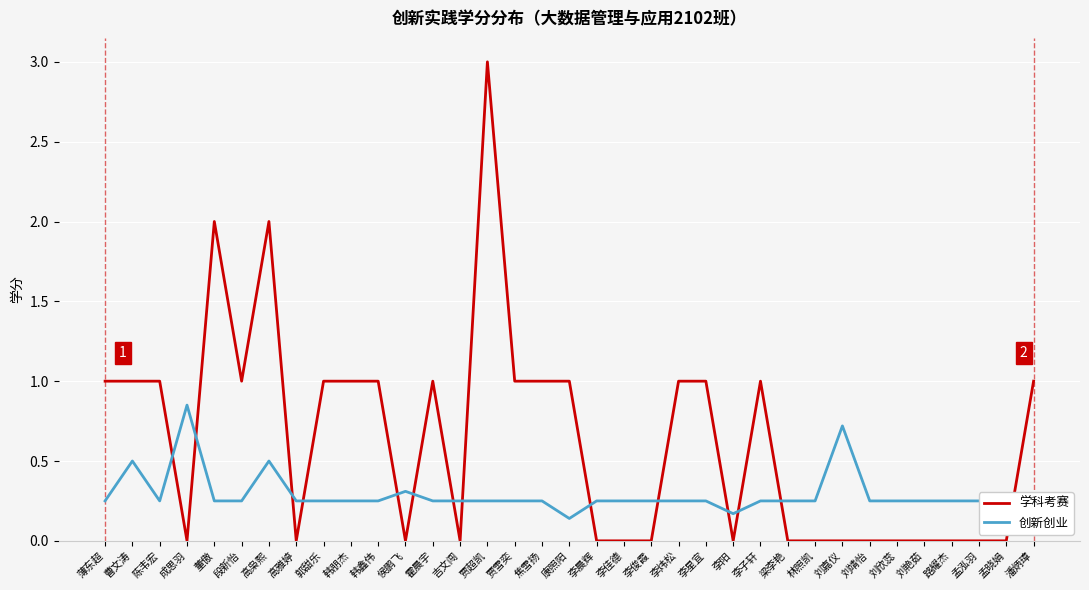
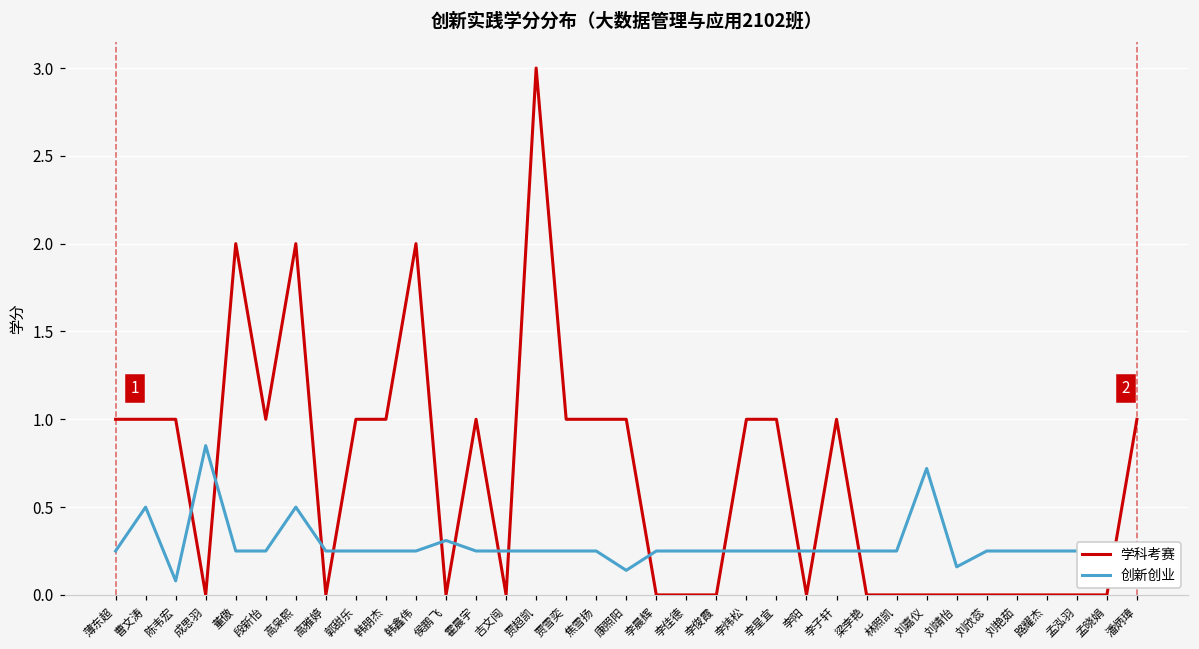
  {
    "学科考赛": {
      "陈韦宏": 1,
      "成思羽": 0,
      "董傲": 2,
      "段新怡": 1,
      "高枭熙": 2,
      "高雅婷": 0,
      "郭甜乐": 1,
      "韩朋杰": 1,
-     "韩鑫伟": 1,
+     "韩鑫伟": 2,
      "侯鹏飞": 0,
      "霍晨宇": 1,
      "吉文闯": 0,
      "贾超凯": 3,
      "贾雪奕": 1,
      "焦雪扬": 1,
      "康照阳": 1,
      "李晨辉": 0,
      "李佳德": 0,
      "李俊霞": 0,
      "李炜松": 1,
      "李星宜": 1,
      "李阳": 0,
      "李子轩": 1,
      "梁李艳": 0,
      "林照凯": 0,
      "刘嘉仪": 0,
      "刘靖怡": 0,
      "刘欣蕊": 0,
      "刘艳茹": 0,
      "路耀杰": 0,
      "孟泓羽": 0,
      "孟晓娟": 0
    },
    "创新创业": {
      "薄东超": 0.25,
      "曹文涛": 0.50,
-     "陈韦宏": 0.25,
+     "陈韦宏": 0.08,
      "成思羽": 0.85,
      "董傲": 0.25,
      "段新怡": 0.25,
      "高枭熙": 0.50,
      "高雅婷": 0.25,
      "郭甜乐": 0.25,
      "韩朋杰": 0.25,
      "韩鑫伟": 0.25,
      "侯鹏飞": 0.31,
      "霍晨宇": 0.25,
      "吉文闯": 0.25,
      "贾超凯": 0.25,
      "贾雪奕": 0.25,
      "焦雪扬": 0.25,
      "康照阳": 0.14,
      "李晨辉": 0.25,
      "李佳德": 0.25,
      "李俊霞": 0.25,
      "李炜松": 0.25,
      "李星宜": 0.25,
-     "李阳": 0.17,
+     "李阳": 0.25,
      "李子轩": 0.25,
      "梁李艳": 0.25,
      "林照凯": 0.25,
      "刘嘉仪": 0.72,
-     "刘靖怡": 0.25,
+     "刘靖怡": 0.16,
      "刘欣蕊": 0.25,
      "刘艳茹": 0.25,
      "路耀杰": 0.25
    }
  }
